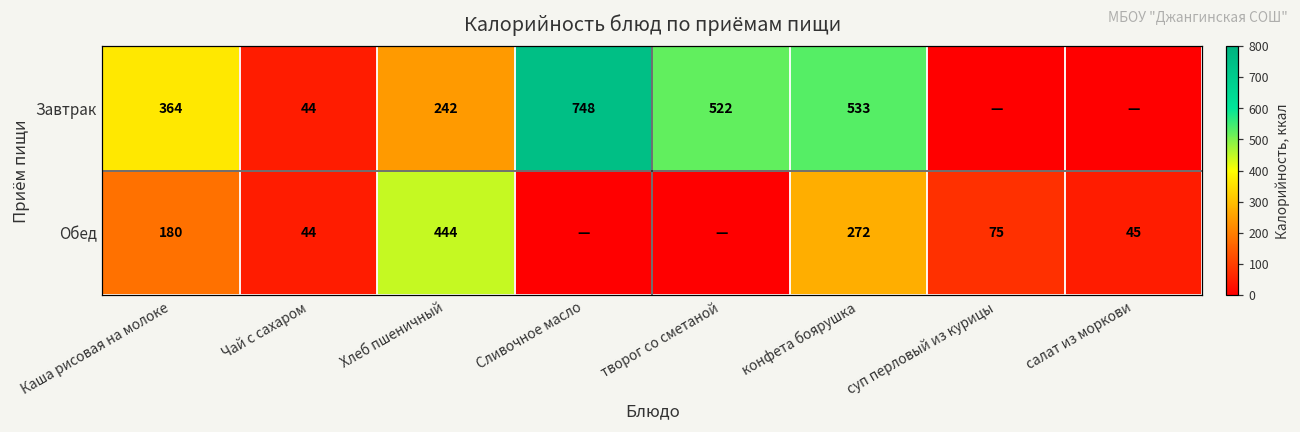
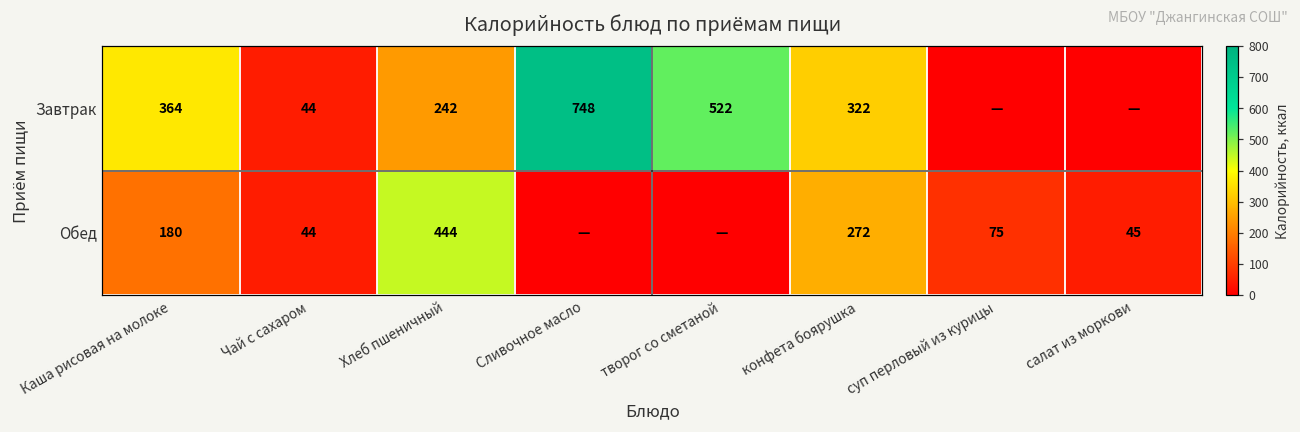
  {
    "Завтрак": {
      "Каша рисовая на молоке": 364,
      "Чай с сахаром": 44,
      "Хлеб пшеничный": 242,
      "Сливочное масло": 748,
      "творог со сметаной": 522,
-     "конфета боярушка": 533
+     "конфета боярушка": 322
    },
    "Обед": {
      "Каша рисовая на молоке": 180,
      "Чай с сахаром": 44,
      "Хлеб пшеничный": 444,
      "конфета боярушка": 272,
      "суп перловый из курицы": 75,
      "салат из моркови": 45
    }
  }
